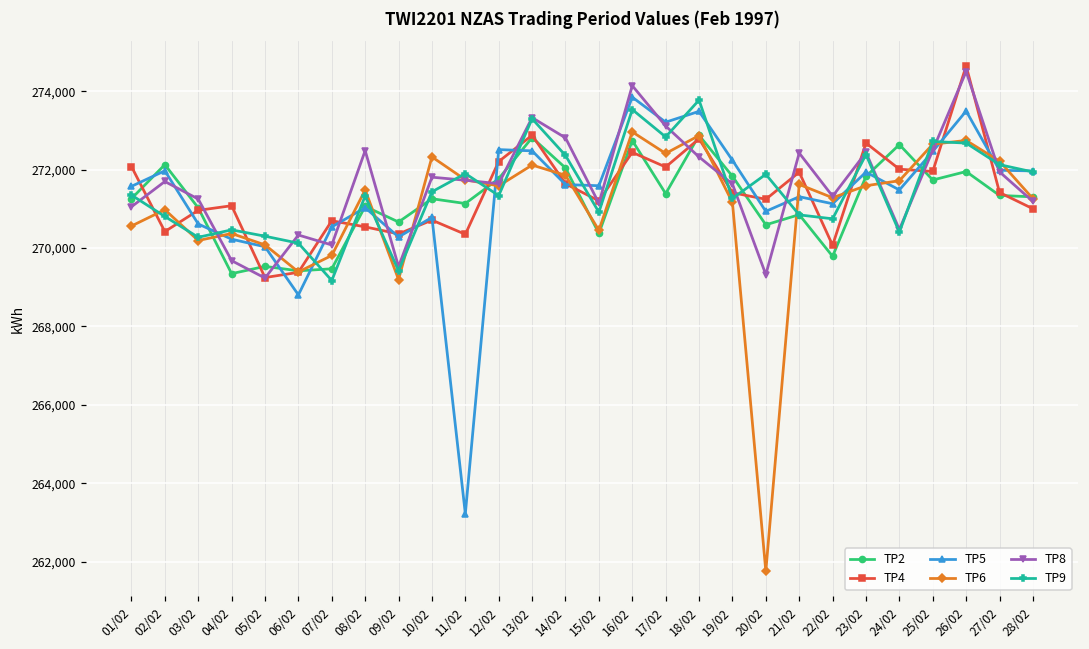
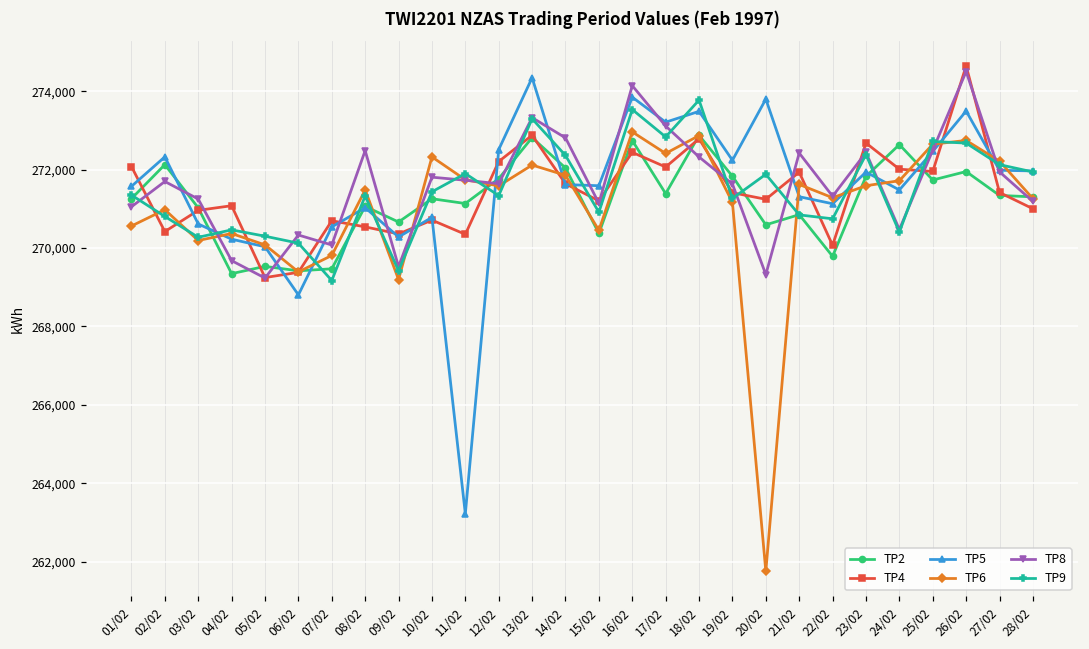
  {
    "TP5": {
      "01/02": "271,600",
-     "02/02": "272,000",
+     "02/02": "272,300",
      "03/02": "270,600",
      "04/02": "270,200",
      "06/02": "268,800",
      "07/02": "270,500",
      "09/02": "270,300",
      "11/02": "263,200",
      "12/02": "272,500",
-     "13/02": "272,500",
+     "13/02": "274,300",
      "15/02": "271,600",
      "16/02": "273,900",
      "17/02": "273,200",
      "18/02": "273,500",
      "19/02": "272,200",
-     "20/02": "270,900",
+     "20/02": "273,800",
      "21/02": "271,300",
      "22/02": "271,100",
      "23/02": "271,900",
      "24/02": "271,500",
      "26/02": "273,500"
    },
    "TP8": {
      "01/02": "271,100",
      "02/02": "271,700",
      "03/02": "271,300",
      "04/02": "269,700",
      "06/02": "270,300",
      "07/02": "270,100",
      "08/02": "272,500",
      "09/02": "269,500",
      "10/02": "271,800",
      "14/02": "272,800",
      "16/02": "274,100",
      "17/02": "273,100",
      "18/02": "272,300",
      "19/02": "271,600",
      "20/02": "269,300",
      "21/02": "272,400",
      "26/02": "274,500",
      "28/02": "271,200"
    }
  }
